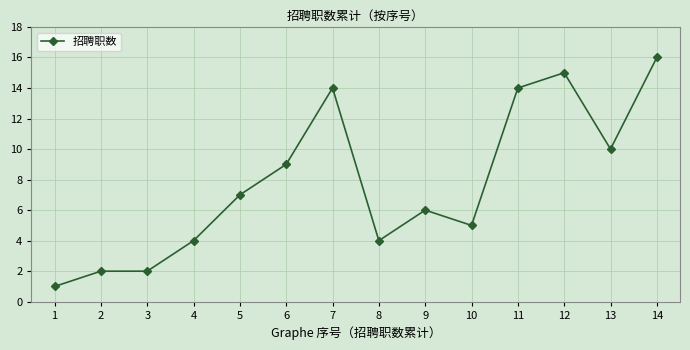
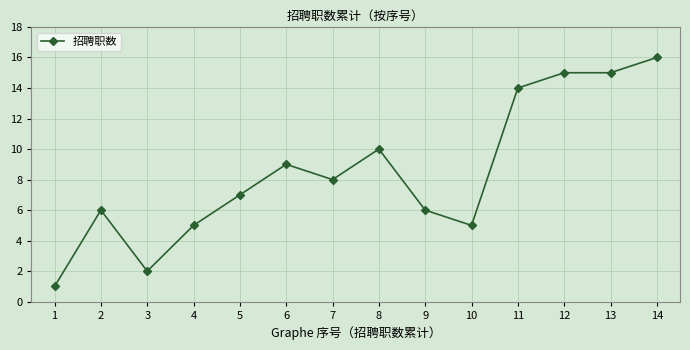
  {
    "1": 1,
-   "2": 2,
+   "2": 6,
    "3": 2,
-   "4": 4,
+   "4": 5,
    "5": 7,
    "6": 9,
-   "7": 14,
-   "8": 4,
+   "7": 8,
+   "8": 10,
    "9": 6,
    "10": 5,
    "11": 14,
    "12": 15,
-   "13": 10,
+   "13": 15,
    "14": 16
  }
